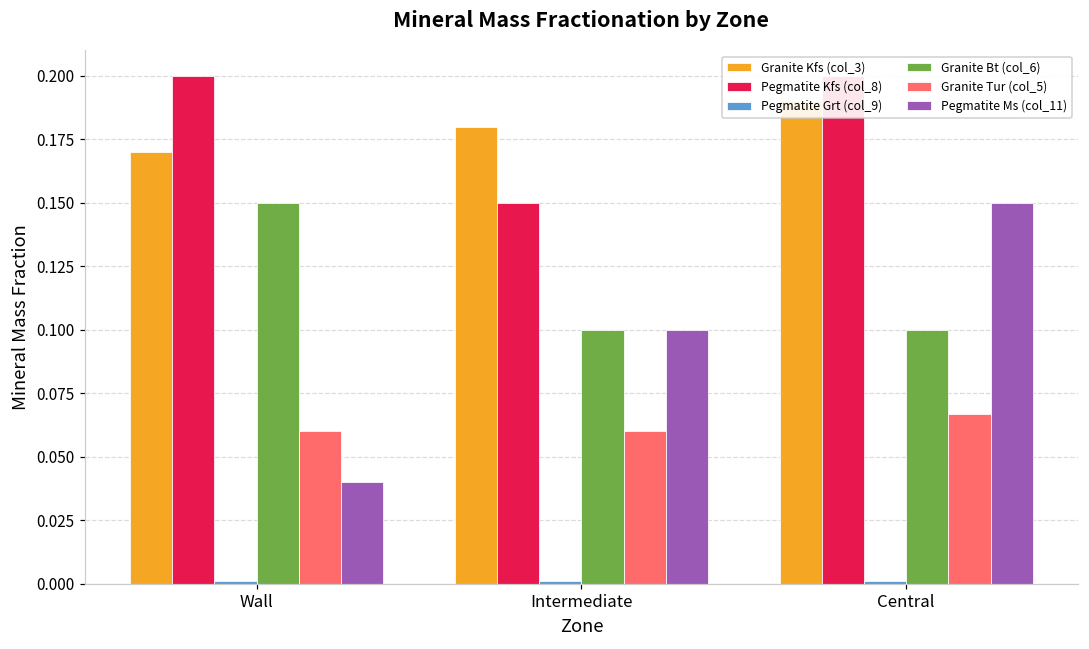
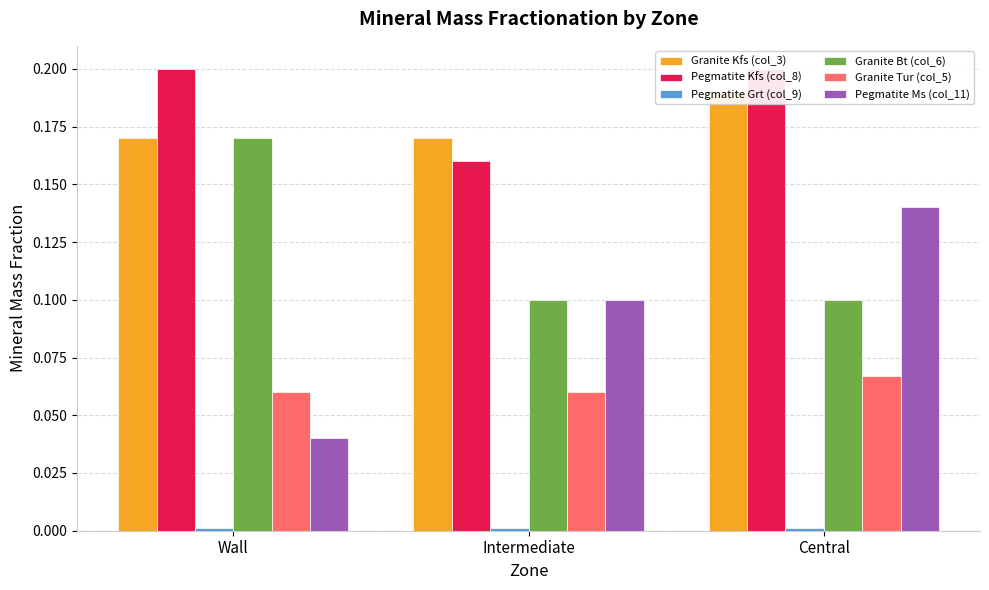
  {
    "Granite Kfs (col_3)": {
      "Wall": 0.17,
-     "Intermediate": 0.18
+     "Intermediate": 0.17
    },
    "Pegmatite Kfs (col_8)": {
      "Wall": 0.20,
-     "Intermediate": 0.15
+     "Intermediate": 0.16
    },
    "Granite Bt (col_6)": {
-     "Wall": 0.15,
+     "Wall": 0.17,
      "Intermediate": 0.10,
      "Central": 0.10
    },
    "Granite Tur (col_5)": {
      "Wall": 0.06,
      "Intermediate": 0.06,
      "Central": 0.067
    },
    "Pegmatite Ms (col_11)": {
      "Wall": 0.04,
      "Intermediate": 0.10,
-     "Central": 0.15
+     "Central": 0.14
    }
  }
